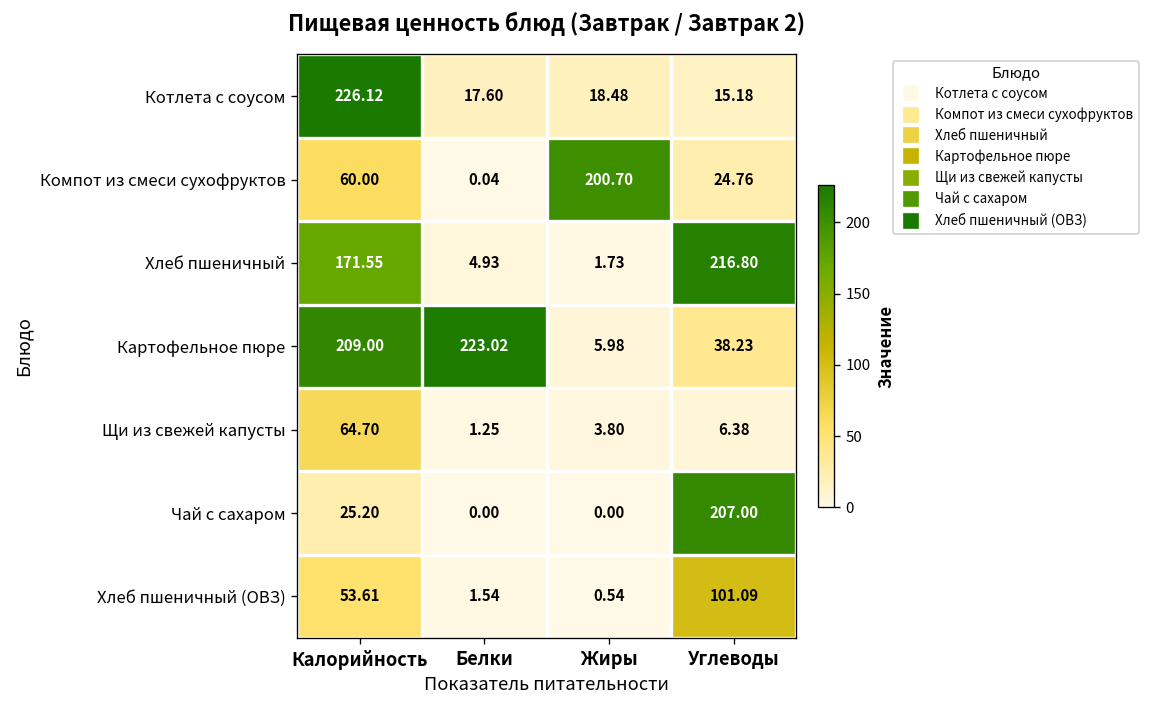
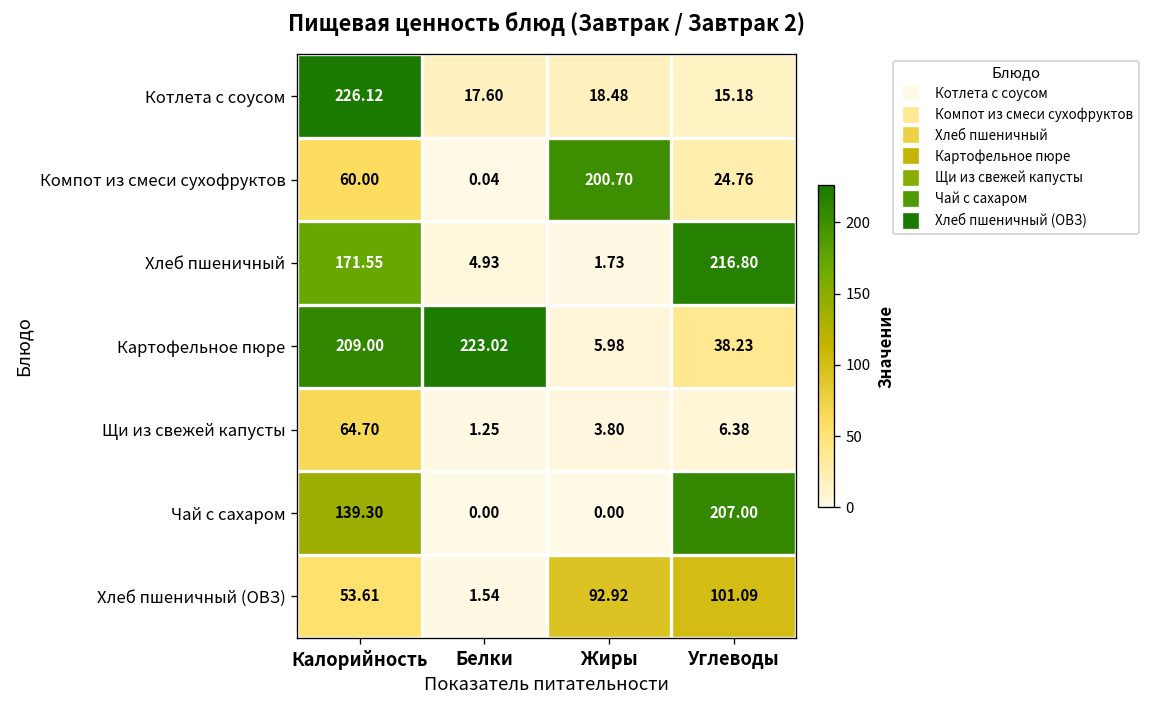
  {
    "Котлета с соусом": {
      "Калорийность": 226.12,
      "Белки": 17.60,
      "Жиры": 18.48,
      "Углеводы": 15.18
    },
    "Компот из смеси сухофруктов": {
      "Калорийность": 60.00,
      "Белки": 0.04,
      "Жиры": 200.70,
      "Углеводы": 24.76
    },
    "Хлеб пшеничный": {
      "Калорийность": 171.55,
      "Белки": 4.93,
      "Жиры": 1.73,
      "Углеводы": 216.80
    },
    "Картофельное пюре": {
      "Калорийность": 209.00,
      "Белки": 223.02,
      "Жиры": 5.98,
      "Углеводы": 38.23
    },
    "Щи из свежей капусты": {
      "Калорийность": 64.70,
      "Белки": 1.25,
      "Жиры": 3.80,
      "Углеводы": 6.38
    },
    "Чай с сахаром": {
-     "Калорийность": 25.20,
+     "Калорийность": 139.30,
      "Белки": 0.00,
      "Жиры": 0.00,
      "Углеводы": 207.00
    },
    "Хлеб пшеничный (ОВЗ)": {
      "Калорийность": 53.61,
      "Белки": 1.54,
-     "Жиры": 0.54,
+     "Жиры": 92.92,
      "Углеводы": 101.09
    }
  }
